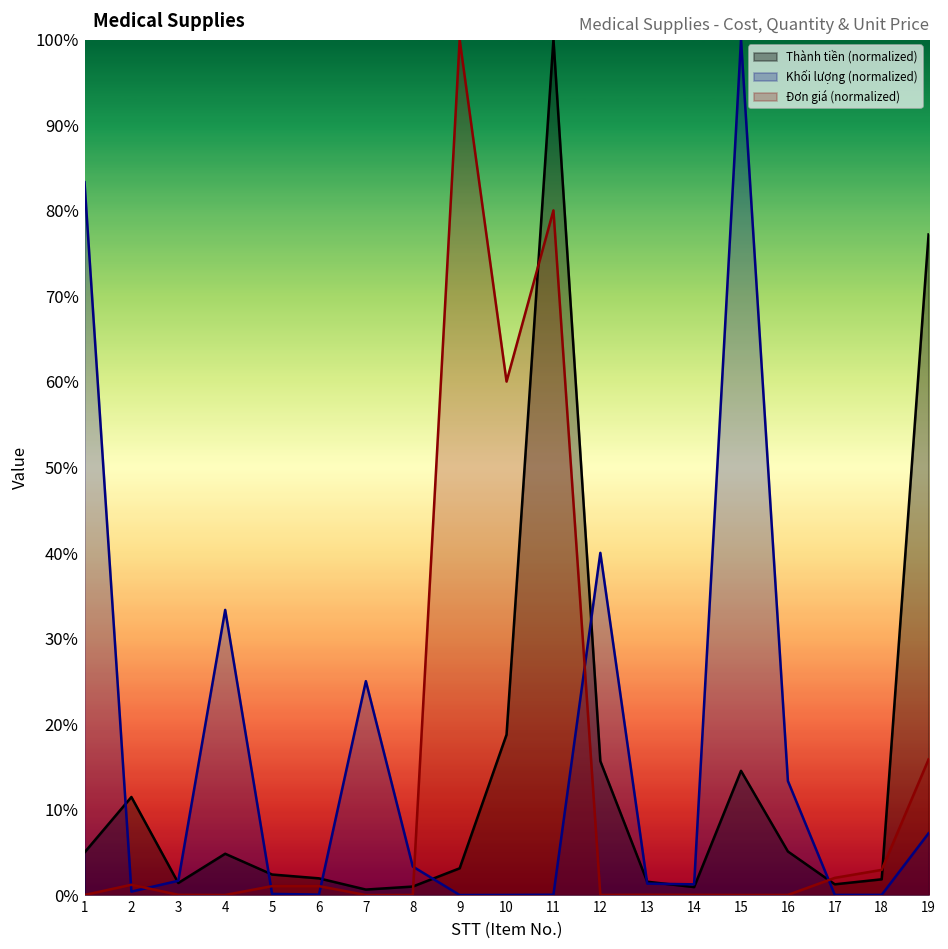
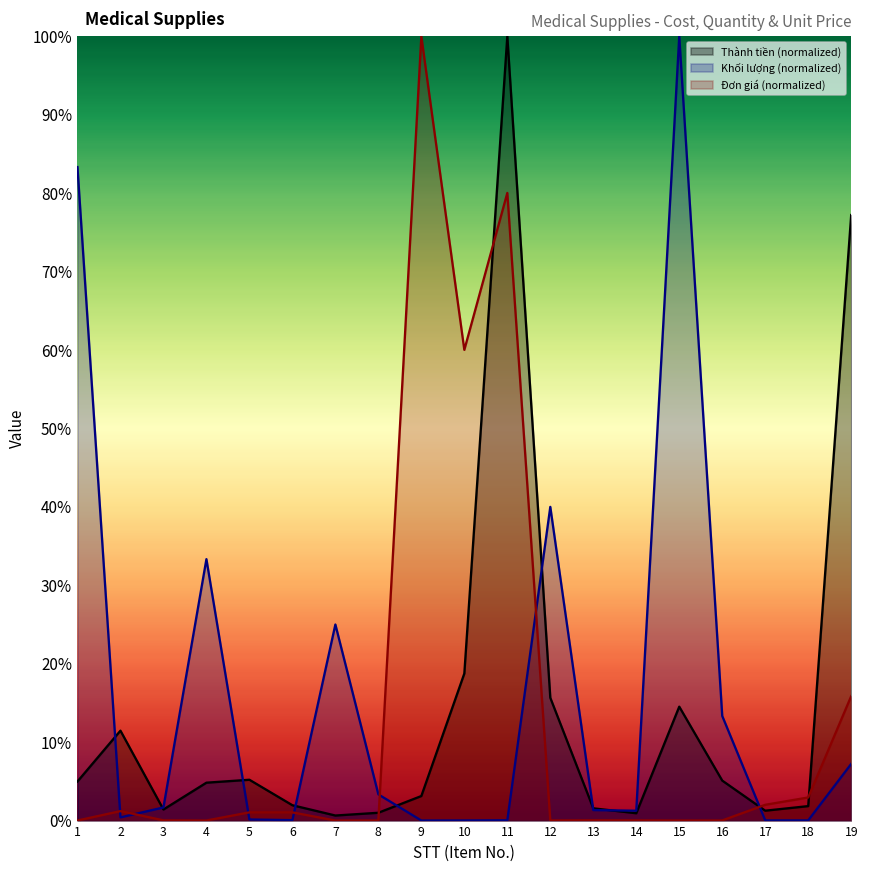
  {
    "Thành tiền (normalized)": {
      "1": "5%",
      "2": "11%",
      "4": "5%",
-     "5": "2%",
+     "5": "5%",
      "6": "2%",
      "7": "1%",
      "8": "1%",
      "9": "3%",
      "10": "19%",
      "11": "100%",
      "12": "16%",
      "15": "15%",
      "16": "5%",
      "17": "1%",
      "18": "2%",
      "19": "77%"
    },
    "Khối lượng (normalized)": {
      "1": "83%",
      "2": "0%",
      "4": "33%",
      "5": "0%",
      "6": "0%",
      "7": "25%",
      "8": "3%",
      "9": "0%",
      "10": "0%",
      "11": "0%",
      "12": "40%",
      "15": "100%",
      "16": "13%",
      "17": "0%",
      "18": "0%",
      "19": "7%"
    },
    "Đơn giá (normalized)": {
      "1": "0%",
      "2": "1%",
      "3": "0%",
      "4": "0%",
      "5": "1%",
      "6": "1%",
      "7": "0%",
      "8": "0%",
      "9": "100%",
      "10": "60%",
      "11": "80%",
      "12": "0%",
      "13": "0%",
      "14": "0%",
      "15": "0%",
      "16": "0%",
      "17": "2%",
      "18": "3%",
      "19": "16%"
    }
  }
